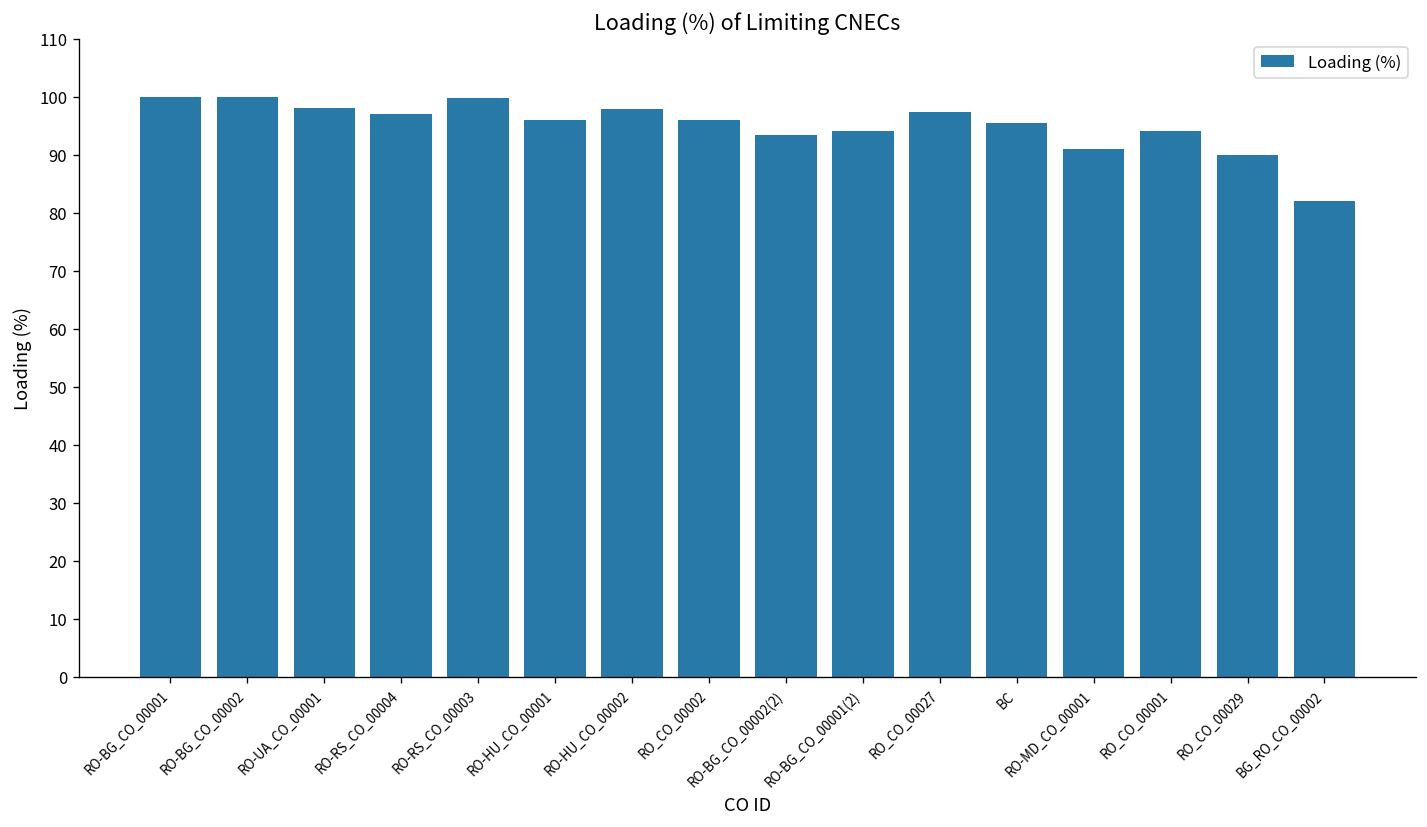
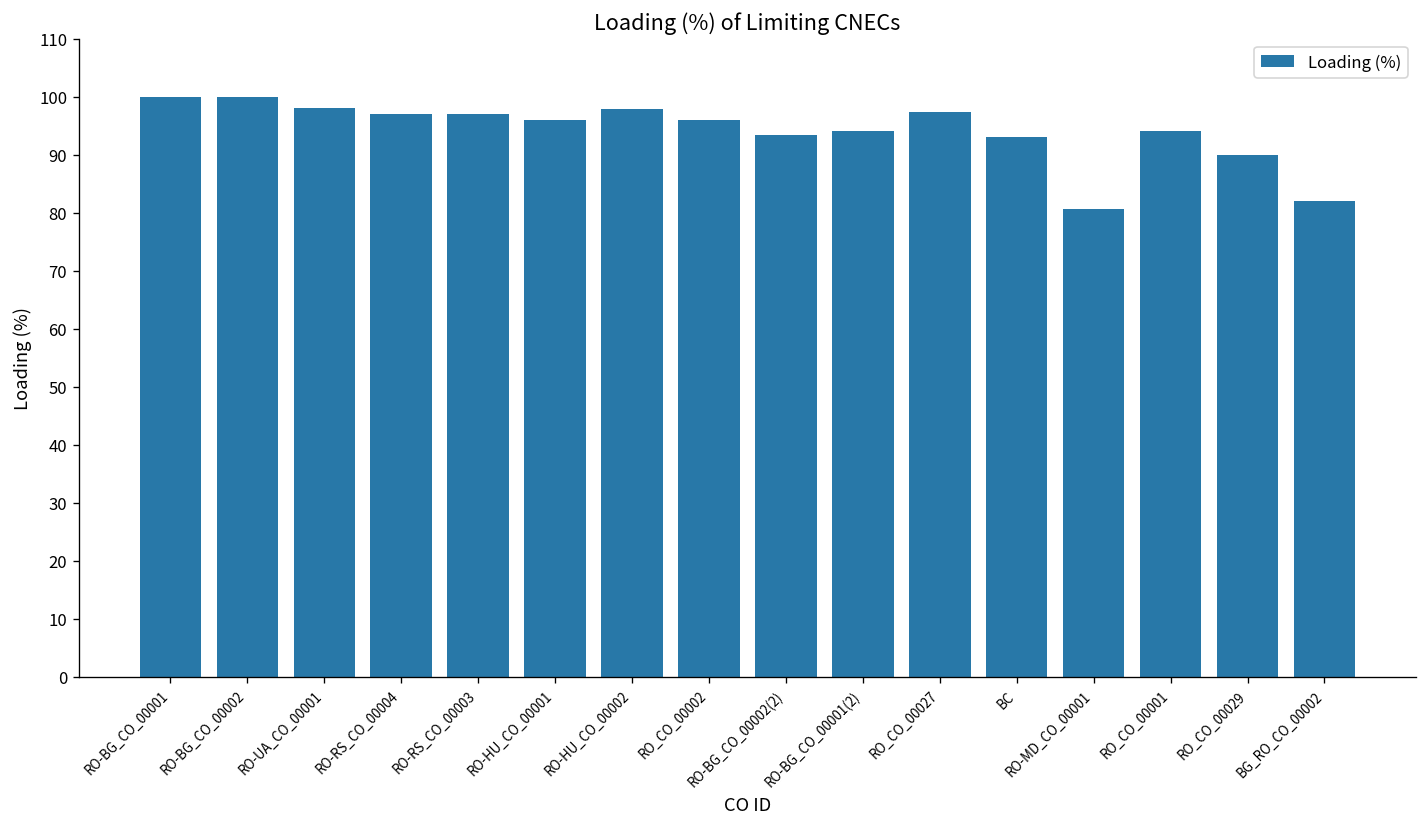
  {
    "RO-BG_CO_00001": 100,
    "RO-BG_CO_00002": 100,
    "RO-UA_CO_00001": 98,
    "RO-RS_CO_00004": 97,
-   "RO-RS_CO_00003": 100,
+   "RO-RS_CO_00003": 97,
    "RO-HU_CO_00001": 96,
    "RO-HU_CO_00002": 98,
    "RO_CO_00002": 96,
    "RO-BG_CO_00002(2)": 93,
    "RO-BG_CO_00001(2)": 94,
    "RO_CO_00027": 97,
-   "BC": 95,
-   "RO-MD_CO_00001": 91,
+   "BC": 93,
+   "RO-MD_CO_00001": 81,
    "RO_CO_00001": 94,
    "RO_CO_00029": 90,
    "BG_RO_CO_00002": 82
  }
